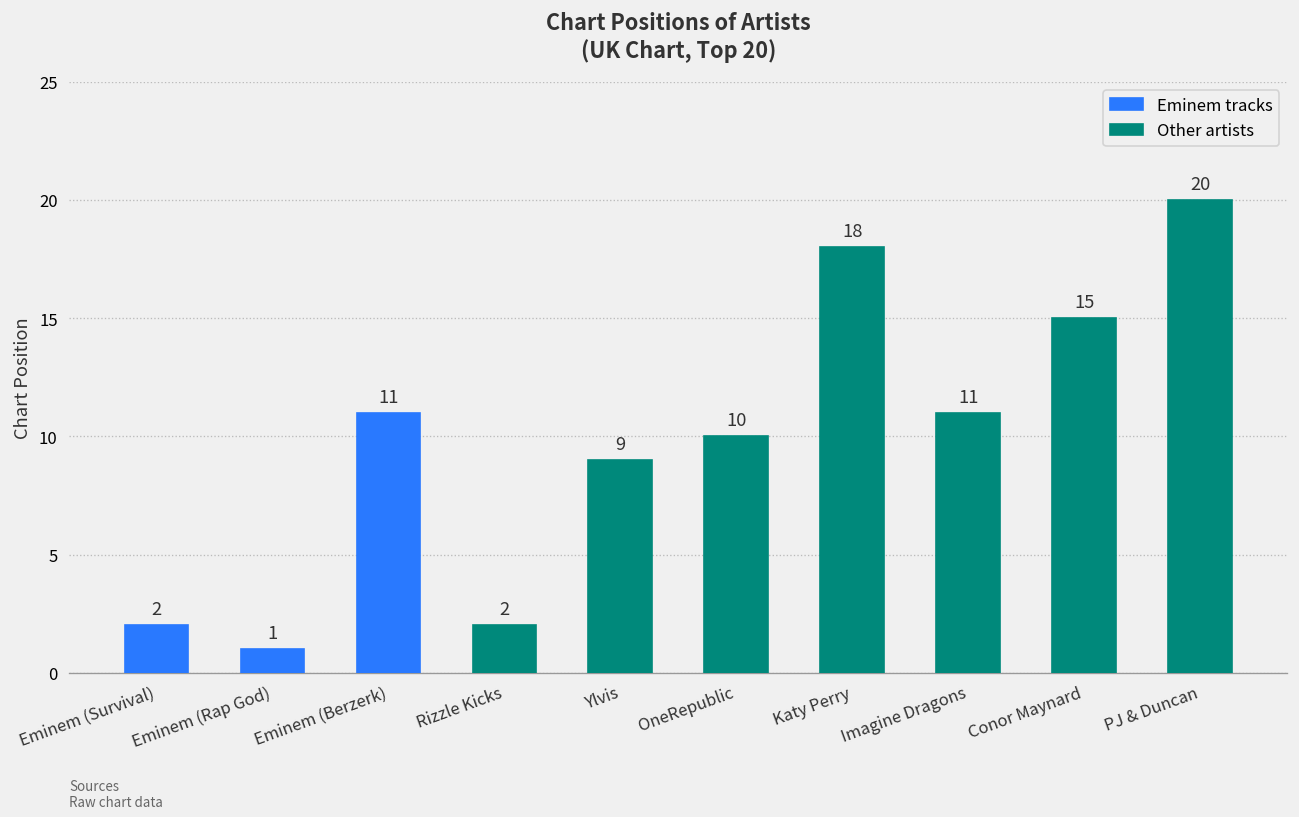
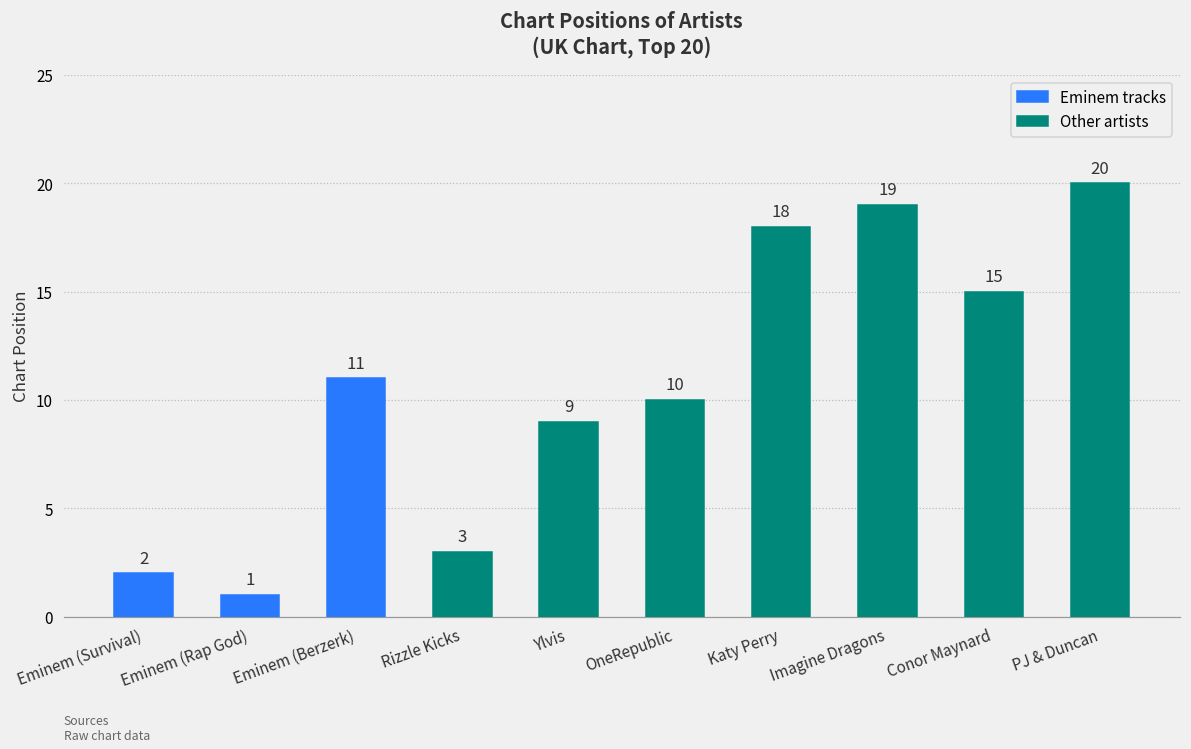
  {
    "Eminem (Survival)": 2,
    "Eminem (Rap God)": 1,
    "Eminem (Berzerk)": 11,
-   "Rizzle Kicks": 2,
+   "Rizzle Kicks": 3,
    "Ylvis": 9,
    "OneRepublic": 10,
    "Katy Perry": 18,
-   "Imagine Dragons": 11,
+   "Imagine Dragons": 19,
    "Conor Maynard": 15,
    "PJ & Duncan": 20
  }
